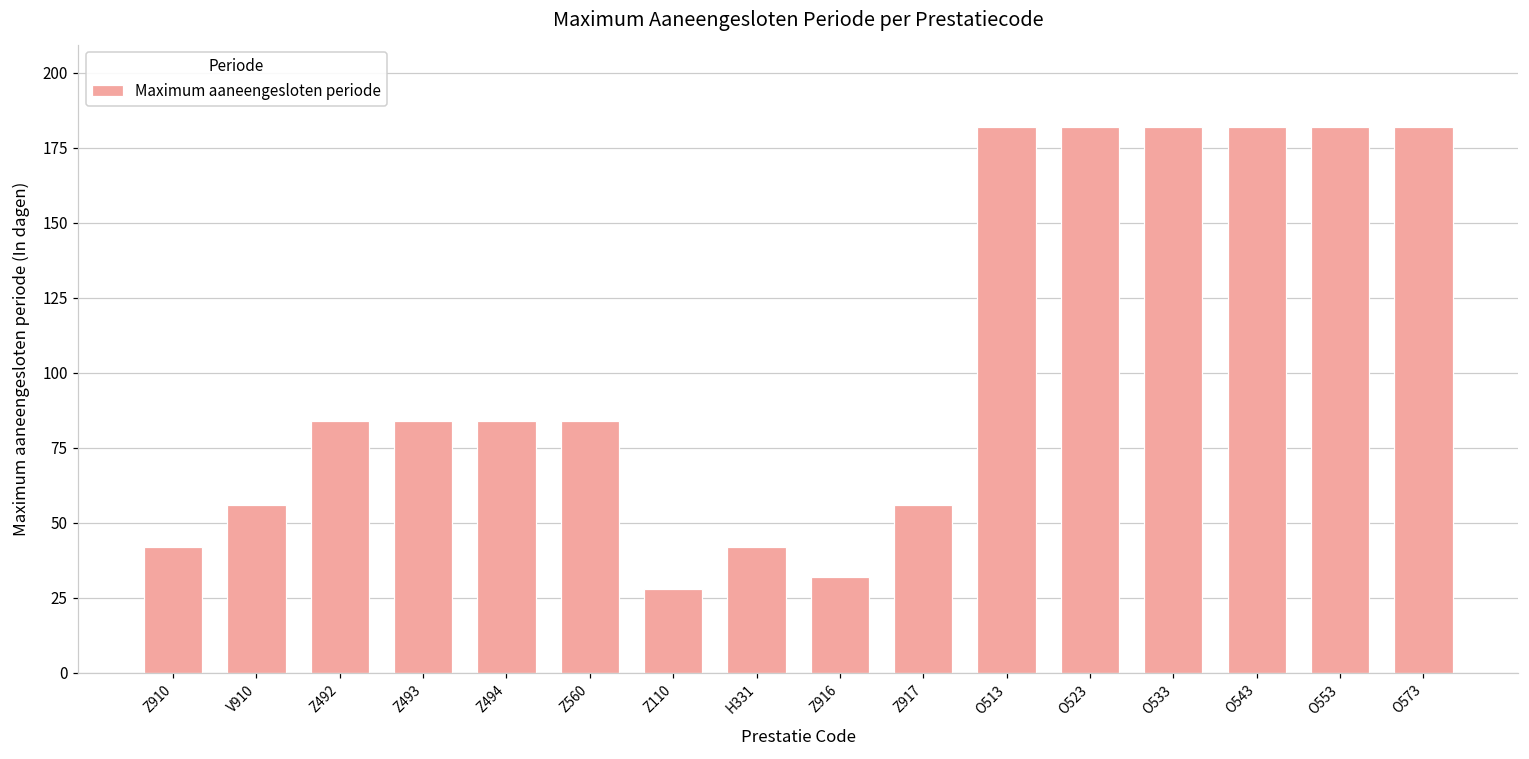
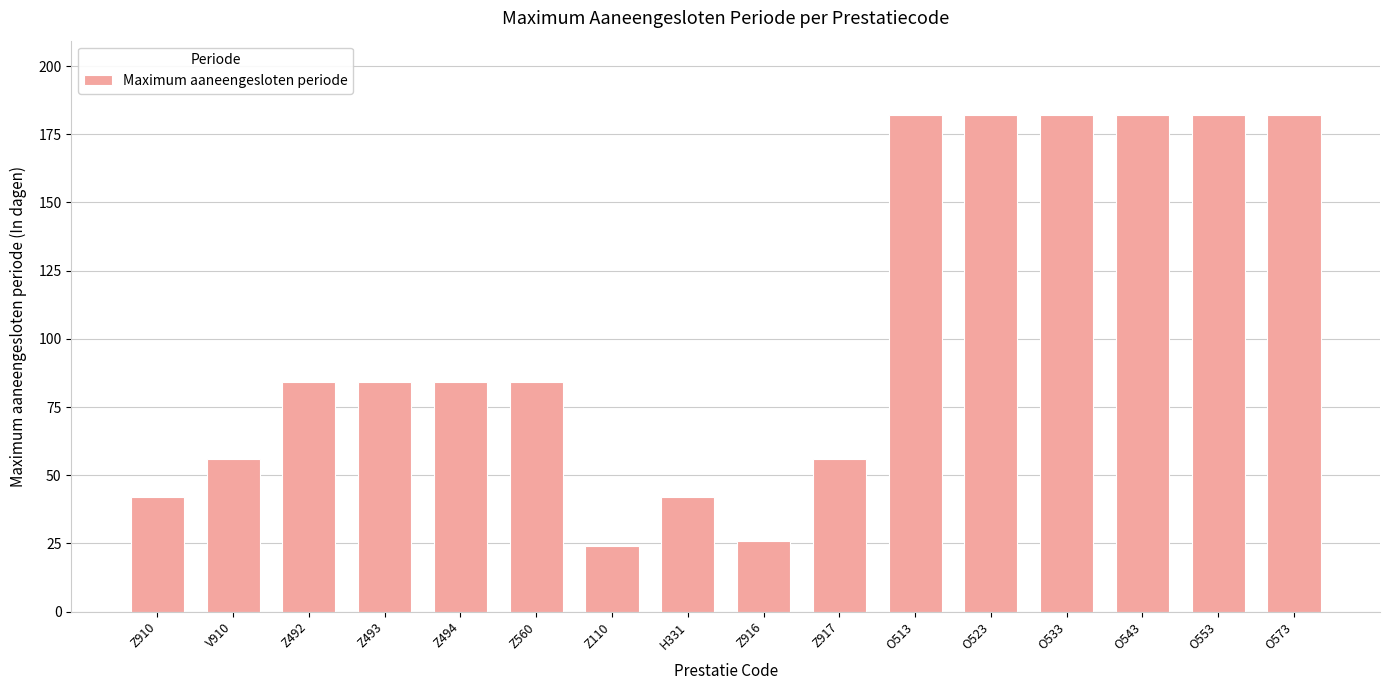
  {
    "Z910": 42,
    "V910": 56,
    "Z492": 84,
    "Z493": 84,
    "Z494": 84,
    "Z560": 84,
-   "Z110": 28,
+   "Z110": 24,
    "H331": 42,
-   "Z916": 32,
+   "Z916": 26,
    "Z917": 56,
    "O513": 182,
    "O523": 182,
    "O533": 182,
    "O543": 182,
    "O553": 182,
    "O573": 182
  }
